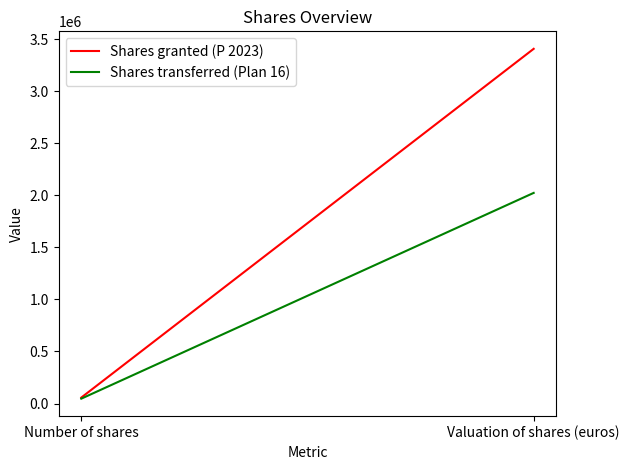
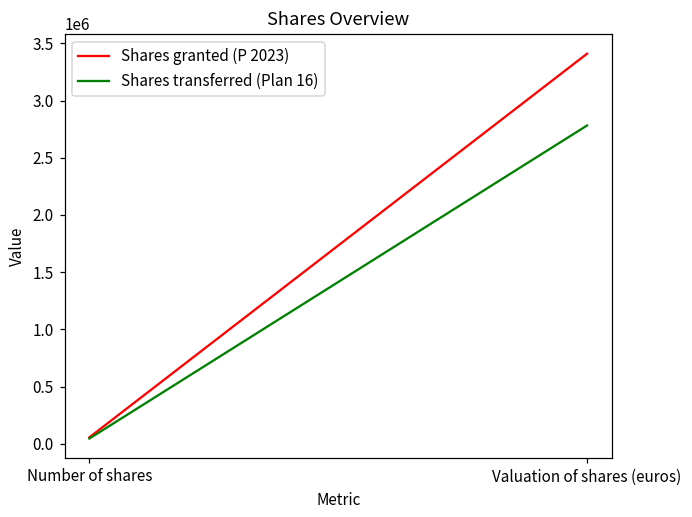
  {
    "Shares granted (P 2023)": {
      "Valuation of shares (euros)": 3410000
    },
    "Shares transferred (Plan 16)": {
-     "Valuation of shares (euros)": 2020000
+     "Valuation of shares (euros)": 2780000
    }
  }
